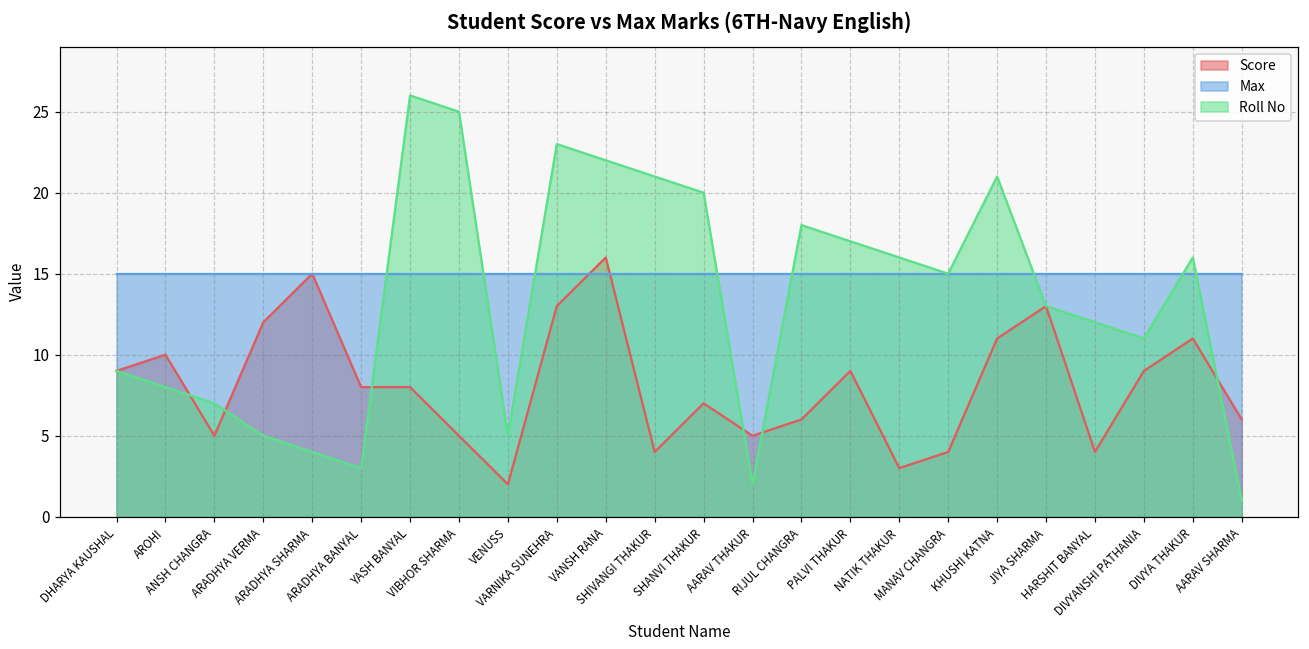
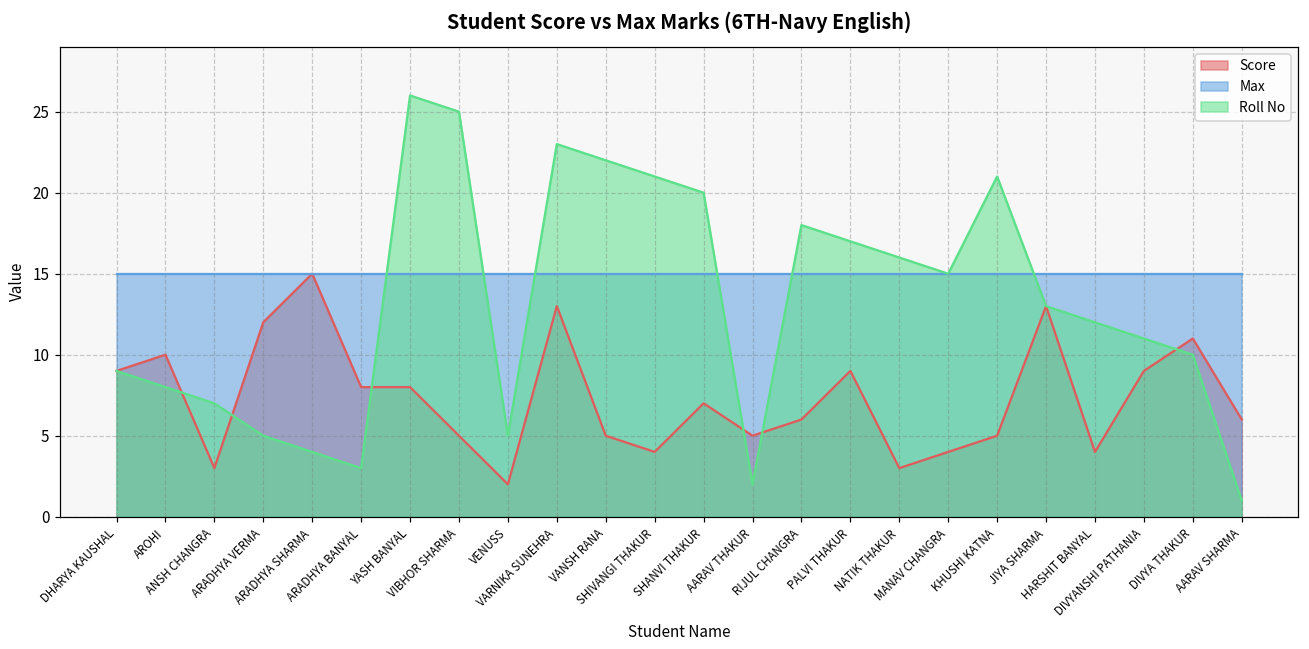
  {
    "Score": {
      "AROHI": 10,
-     "ANSH CHANGRA": 5,
+     "ANSH CHANGRA": 3,
      "ARADHYA VERMA": 12,
      "ARADHYA BANYAL": 8,
      "YASH BANYAL": 8,
      "VIBHOR SHARMA": 5,
      "VENUSS": 2,
      "VARNIKA SUNEHRA": 13,
-     "VANSH RANA": 16,
+     "VANSH RANA": 5,
      "SHIVANGI THAKUR": 4,
      "SHANVI THAKUR": 7,
      "AARAV THAKUR": 5,
      "RIJUL CHANGRA": 6,
      "PALVI THAKUR": 9,
      "NATIK THAKUR": 3,
      "MANAV CHANGRA": 4,
-     "KHUSHI KATNA": 11,
+     "KHUSHI KATNA": 5,
      "HARSHIT BANYAL": 4,
      "DIVYANSHI PATHANIA": 9,
      "DIVYA THAKUR": 11,
      "AARAV SHARMA": 6
    },
    "Max": {
      "DHARYA KAUSHAL": 15,
      "AROHI": 15,
      "ANSH CHANGRA": 15,
      "ARADHYA VERMA": 15,
      "ARADHYA BANYAL": 15,
      "YASH BANYAL": 15,
      "VIBHOR SHARMA": 15,
      "VENUSS": 15,
      "VARNIKA SUNEHRA": 15,
      "VANSH RANA": 15,
      "SHIVANGI THAKUR": 15,
      "SHANVI THAKUR": 15,
      "AARAV THAKUR": 15,
      "RIJUL CHANGRA": 15,
      "PALVI THAKUR": 15,
      "NATIK THAKUR": 15,
      "KHUSHI KATNA": 15,
      "JIYA SHARMA": 15,
      "HARSHIT BANYAL": 15,
      "DIVYANSHI PATHANIA": 15,
      "DIVYA THAKUR": 15,
      "AARAV SHARMA": 15
    },
    "Roll No": {
      "AROHI": 8,
      "ANSH CHANGRA": 7,
      "ARADHYA VERMA": 5,
      "ARADHYA SHARMA": 4,
      "ARADHYA BANYAL": 3,
      "YASH BANYAL": 26,
      "VIBHOR SHARMA": 25,
      "VENUSS": 5,
      "VARNIKA SUNEHRA": 23,
      "VANSH RANA": 22,
      "SHIVANGI THAKUR": 21,
      "SHANVI THAKUR": 20,
      "AARAV THAKUR": 2,
      "RIJUL CHANGRA": 18,
      "PALVI THAKUR": 17,
      "NATIK THAKUR": 16,
      "KHUSHI KATNA": 21,
      "HARSHIT BANYAL": 12,
      "DIVYANSHI PATHANIA": 11,
-     "DIVYA THAKUR": 16,
+     "DIVYA THAKUR": 10,
      "AARAV SHARMA": 1
    }
  }
